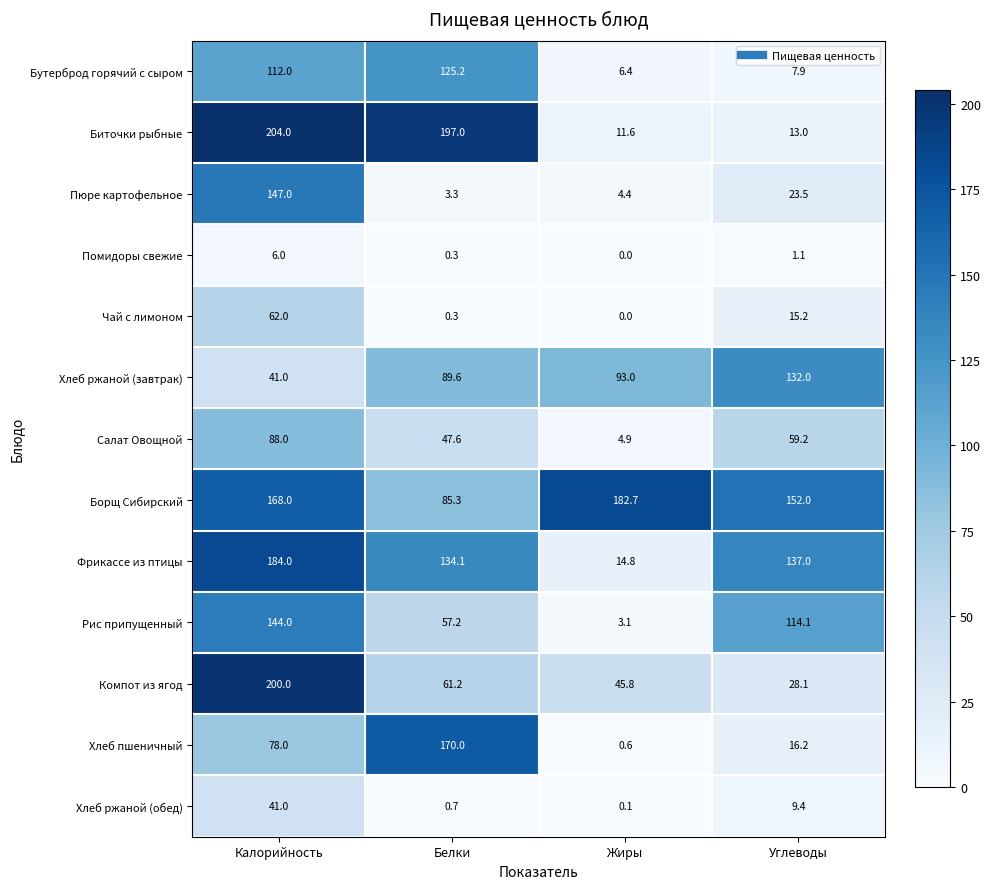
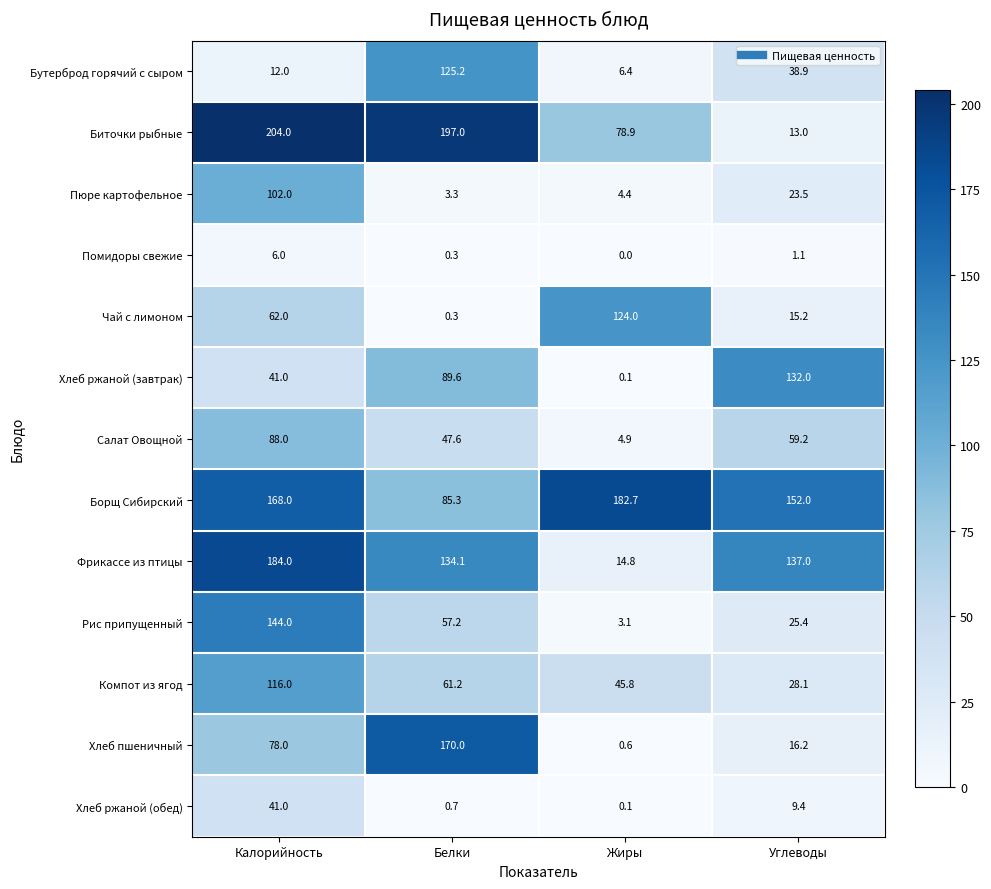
  {
    "Бутерброд горячий с сыром": {
-     "Калорийность": 112.0,
+     "Калорийность": 12.0,
      "Белки": 125.2,
      "Жиры": 6.4,
-     "Углеводы": 7.9
+     "Углеводы": 38.9
    },
    "Биточки рыбные": {
      "Калорийность": 204.0,
      "Белки": 197.0,
-     "Жиры": 11.6,
+     "Жиры": 78.9,
      "Углеводы": 13.0
    },
    "Пюре картофельное": {
-     "Калорийность": 147.0,
+     "Калорийность": 102.0,
      "Белки": 3.3,
      "Жиры": 4.4,
      "Углеводы": 23.5
    },
    "Помидоры свежие": {
      "Калорийность": 6.0,
      "Белки": 0.3,
      "Жиры": 0.0,
      "Углеводы": 1.1
    },
    "Чай с лимоном": {
      "Калорийность": 62.0,
      "Белки": 0.3,
-     "Жиры": 0.0,
+     "Жиры": 124.0,
      "Углеводы": 15.2
    },
    "Хлеб ржаной (завтрак)": {
      "Калорийность": 41.0,
      "Белки": 89.6,
-     "Жиры": 93.0,
+     "Жиры": 0.1,
      "Углеводы": 132.0
    },
    "Салат Овощной": {
      "Калорийность": 88.0,
      "Белки": 47.6,
      "Жиры": 4.9,
      "Углеводы": 59.2
    },
    "Борщ Сибирский": {
      "Калорийность": 168.0,
      "Белки": 85.3,
      "Жиры": 182.7,
      "Углеводы": 152.0
    },
    "Фрикассе из птицы": {
      "Калорийность": 184.0,
      "Белки": 134.1,
      "Жиры": 14.8,
      "Углеводы": 137.0
    },
    "Рис припущенный": {
      "Калорийность": 144.0,
      "Белки": 57.2,
      "Жиры": 3.1,
-     "Углеводы": 114.1
+     "Углеводы": 25.4
    },
    "Компот из ягод": {
-     "Калорийность": 200.0,
+     "Калорийность": 116.0,
      "Белки": 61.2,
      "Жиры": 45.8,
      "Углеводы": 28.1
    },
    "Хлеб пшеничный": {
      "Калорийность": 78.0,
      "Белки": 170.0,
      "Жиры": 0.6,
      "Углеводы": 16.2
    },
    "Хлеб ржаной (обед)": {
      "Калорийность": 41.0,
      "Белки": 0.7,
      "Жиры": 0.1,
      "Углеводы": 9.4
    }
  }
